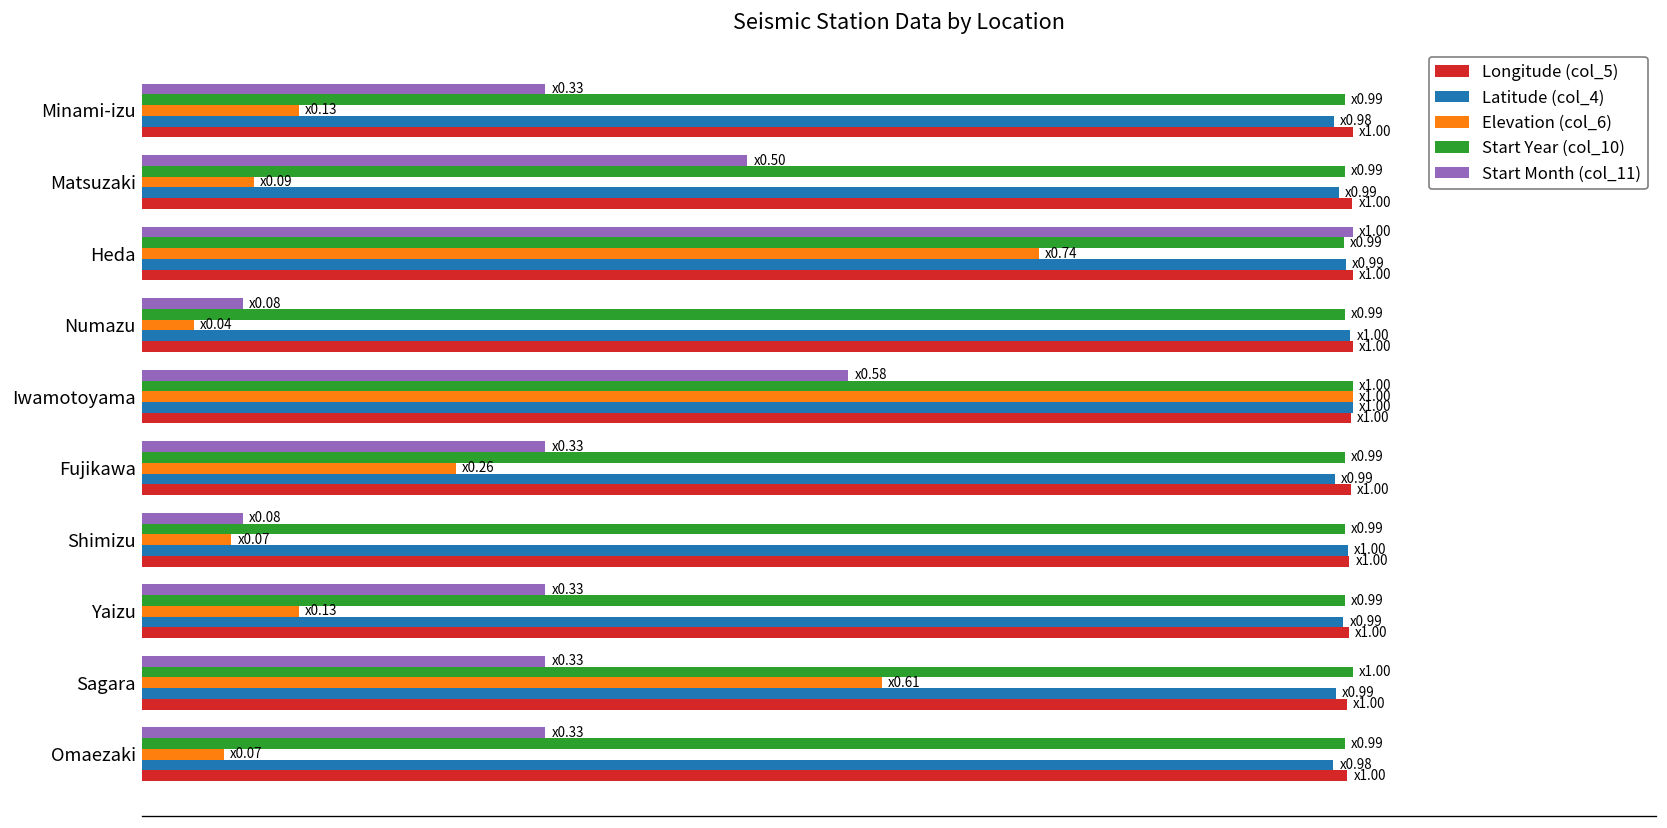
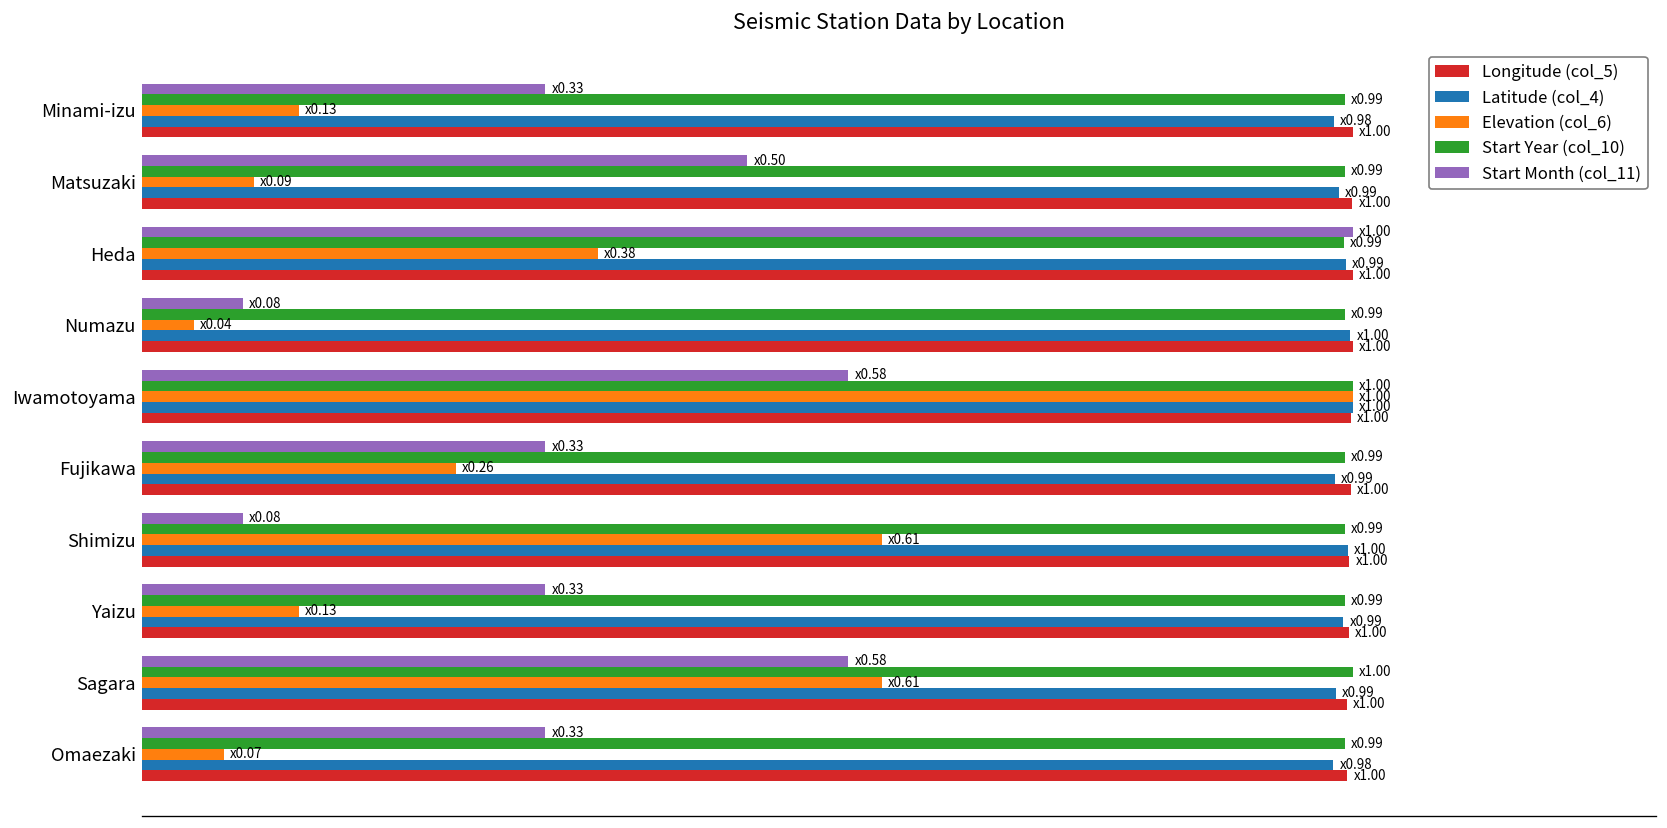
  {
    "Elevation (col_6)": {
-     "Heda": 0.74,
-     "Shimizu": 0.07
+     "Heda": 0.38,
+     "Shimizu": 0.61
    },
    "Start Month (col_11)": {
-     "Sagara": 0.33
+     "Sagara": 0.58
    }
  }
